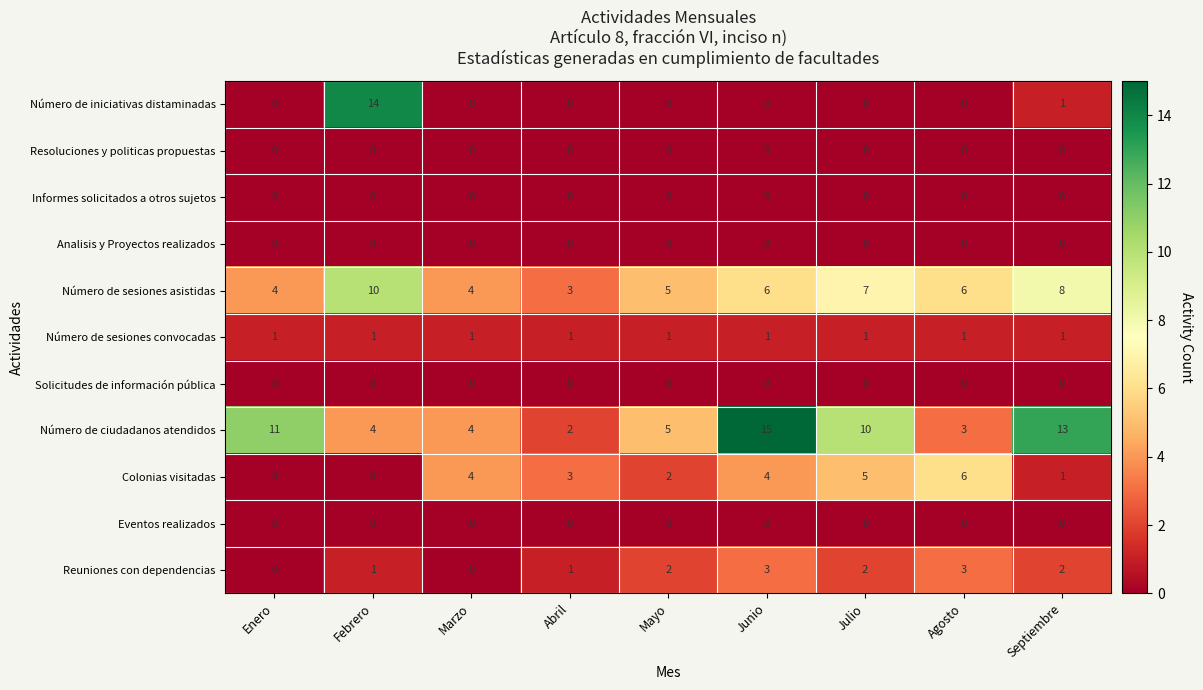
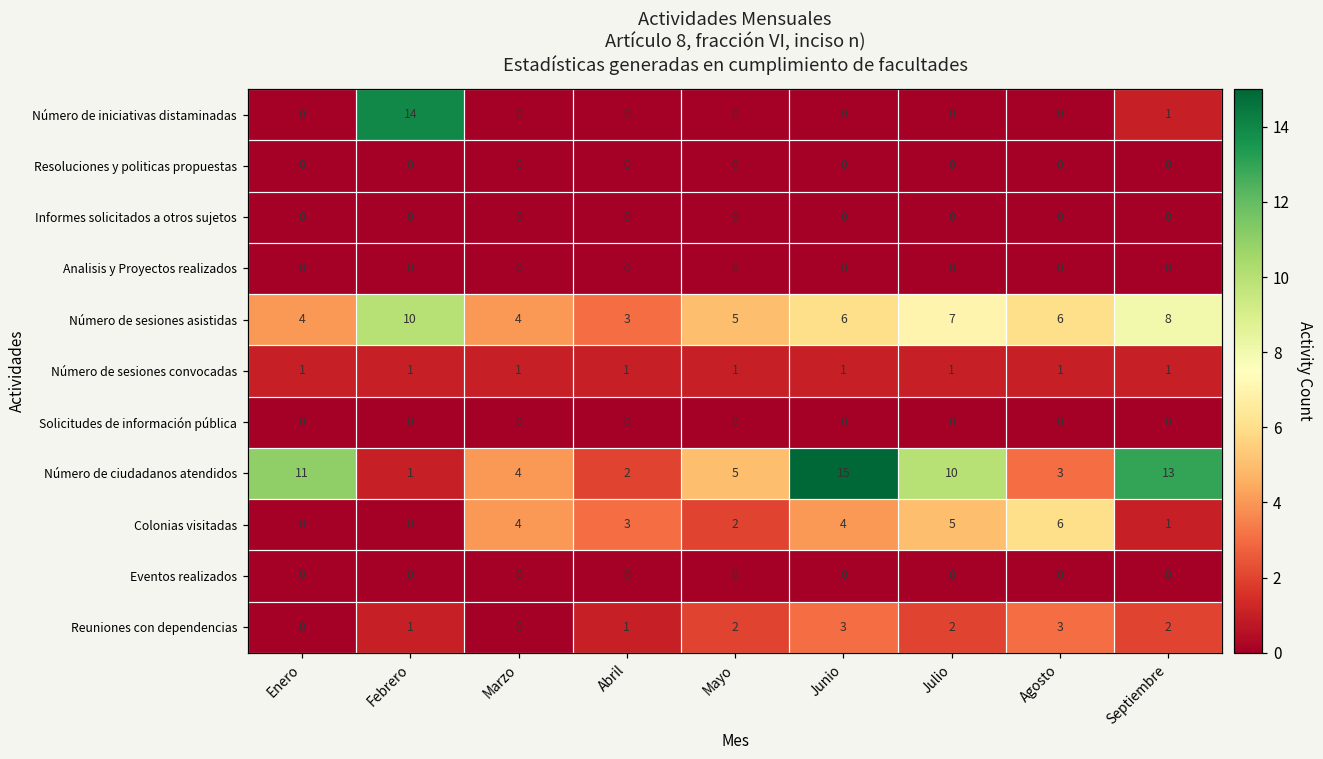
  {
    "Número de iniciativas distaminadas": {
      "Enero": 0,
      "Febrero": 14,
      "Marzo": 0,
      "Abril": 0,
      "Mayo": 0,
      "Junio": 0,
      "Julio": 0,
      "Agosto": 0,
      "Septiembre": 1
    },
    "Resoluciones y politicas propuestas": {
      "Enero": 0,
      "Febrero": 0,
      "Marzo": 0,
      "Abril": 0,
      "Mayo": 0,
      "Junio": 0,
      "Julio": 0,
      "Agosto": 0,
      "Septiembre": 0
    },
    "Informes solicitados a otros sujetos": {
      "Enero": 0,
      "Febrero": 0,
      "Marzo": 0,
      "Abril": 0,
      "Mayo": 0,
      "Junio": 0,
      "Julio": 0,
      "Agosto": 0,
      "Septiembre": 0
    },
    "Analisis y Proyectos realizados": {
      "Enero": 0,
      "Febrero": 0,
      "Marzo": 0,
      "Abril": 0,
      "Mayo": 0,
      "Junio": 0,
      "Julio": 0,
      "Agosto": 0,
      "Septiembre": 0
    },
    "Número de sesiones asistidas": {
      "Enero": 4,
      "Febrero": 10,
      "Marzo": 4,
      "Abril": 3,
      "Mayo": 5,
      "Junio": 6,
      "Julio": 7,
      "Agosto": 6,
      "Septiembre": 8
    },
    "Número de sesiones convocadas": {
      "Enero": 1,
      "Febrero": 1,
      "Marzo": 1,
      "Abril": 1,
      "Mayo": 1,
      "Junio": 1,
      "Julio": 1,
      "Agosto": 1,
      "Septiembre": 1
    },
    "Solicitudes de información pública": {
      "Enero": 0,
      "Febrero": 0,
      "Marzo": 0,
      "Abril": 0,
      "Mayo": 0,
      "Junio": 0,
      "Julio": 0,
      "Agosto": 0,
      "Septiembre": 0
    },
    "Número de ciudadanos atendidos": {
      "Enero": 11,
-     "Febrero": 4,
+     "Febrero": 1,
      "Marzo": 4,
      "Abril": 2,
      "Mayo": 5,
      "Junio": 15,
      "Julio": 10,
      "Agosto": 3,
      "Septiembre": 13
    },
    "Colonias visitadas": {
      "Enero": 0,
      "Febrero": 0,
      "Marzo": 4,
      "Abril": 3,
      "Mayo": 2,
      "Junio": 4,
      "Julio": 5,
      "Agosto": 6,
      "Septiembre": 1
    },
    "Eventos realizados": {
      "Enero": 0,
      "Febrero": 0,
      "Marzo": 0,
      "Abril": 0,
      "Mayo": 0,
      "Junio": 0,
      "Julio": 0,
      "Agosto": 0,
      "Septiembre": 0
    },
    "Reuniones con dependencias": {
      "Enero": 0,
      "Febrero": 1,
      "Marzo": 0,
      "Abril": 1,
      "Mayo": 2,
      "Junio": 3,
      "Julio": 2,
      "Agosto": 3,
      "Septiembre": 2
    }
  }
